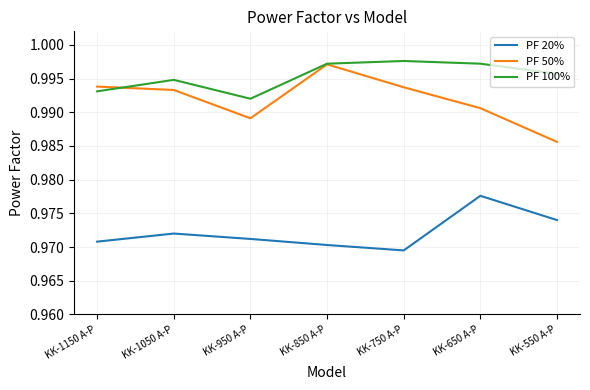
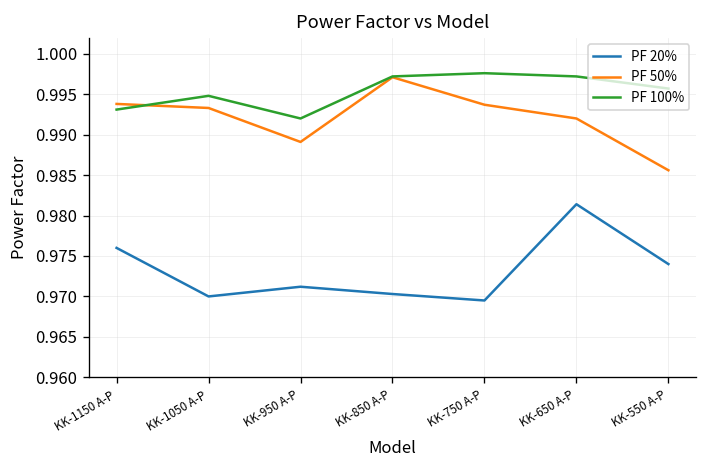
  {
    "PF 20%": {
-     "KK-1150 A-P": 0.971,
-     "KK-1050 A-P": 0.972,
+     "KK-1150 A-P": 0.976,
+     "KK-1050 A-P": 0.970,
      "KK-950 A-P": 0.971,
      "KK-850 A-P": 0.970,
      "KK-750 A-P": 0.970,
-     "KK-650 A-P": 0.978,
+     "KK-650 A-P": 0.981,
      "KK-550 A-P": 0.974
    },
    "PF 50%": {
      "KK-1150 A-P": 0.994,
      "KK-1050 A-P": 0.993,
      "KK-950 A-P": 0.989,
      "KK-750 A-P": 0.994,
-     "KK-650 A-P": 0.991,
+     "KK-650 A-P": 0.992,
      "KK-550 A-P": 0.986
    },
    "PF 100%": {
      "KK-1150 A-P": 0.993,
      "KK-1050 A-P": 0.995,
      "KK-950 A-P": 0.992,
      "KK-750 A-P": 0.998,
      "KK-650 A-P": 0.997
    }
  }
